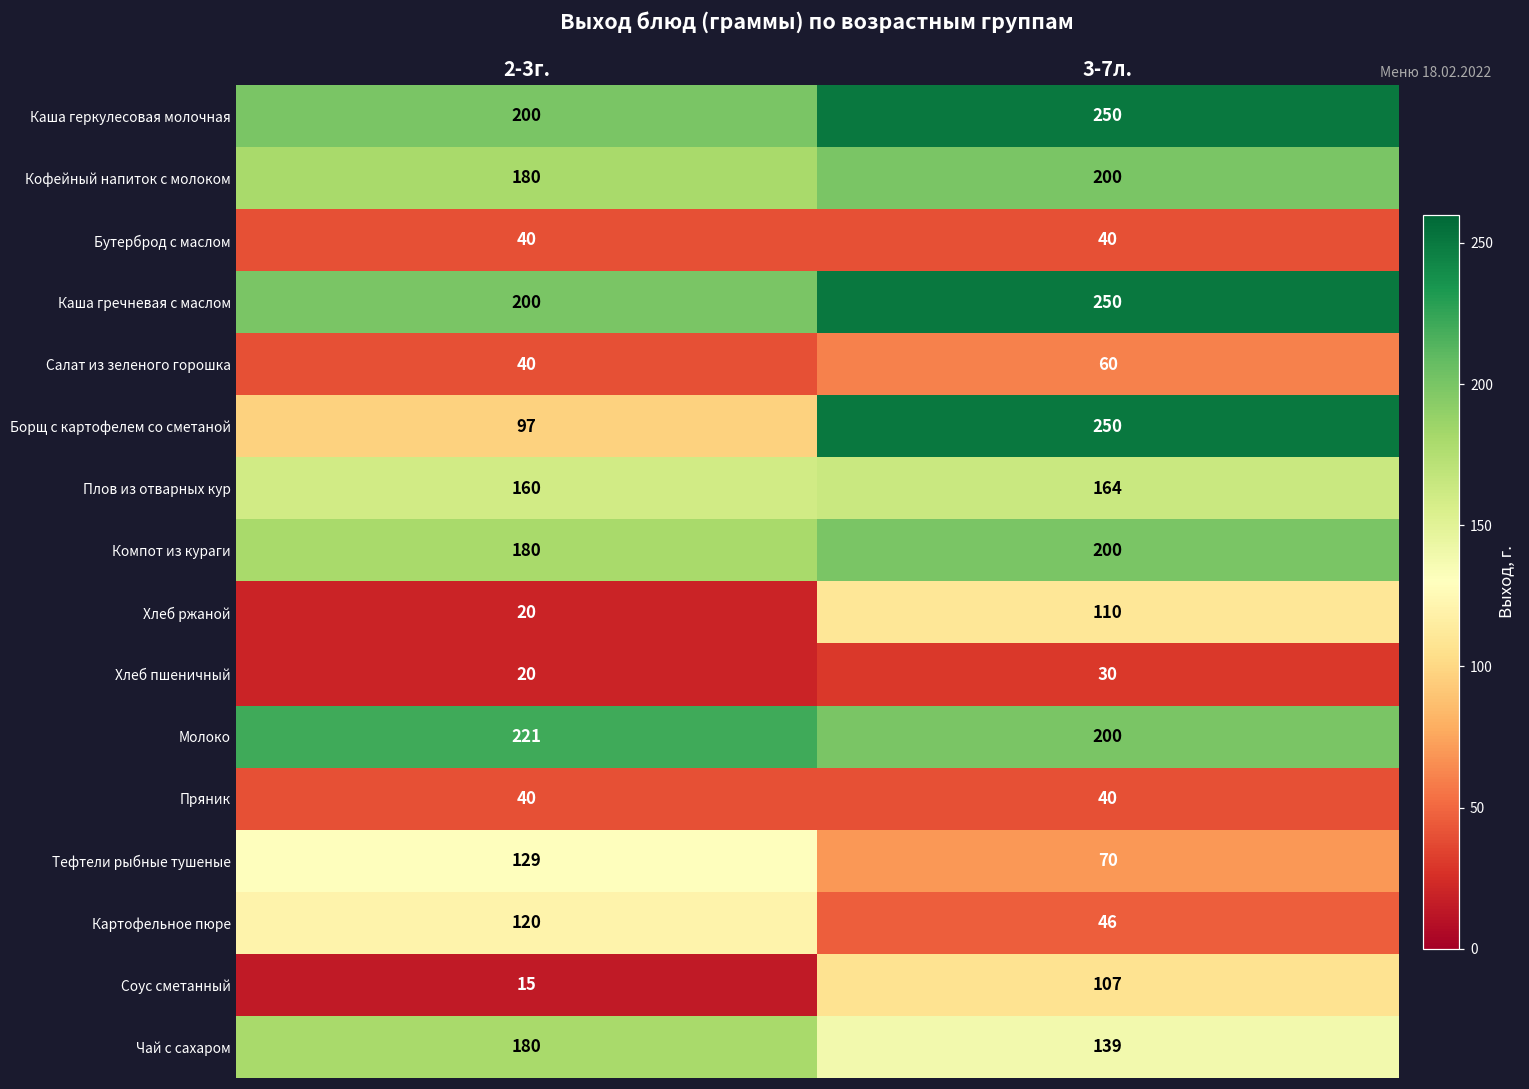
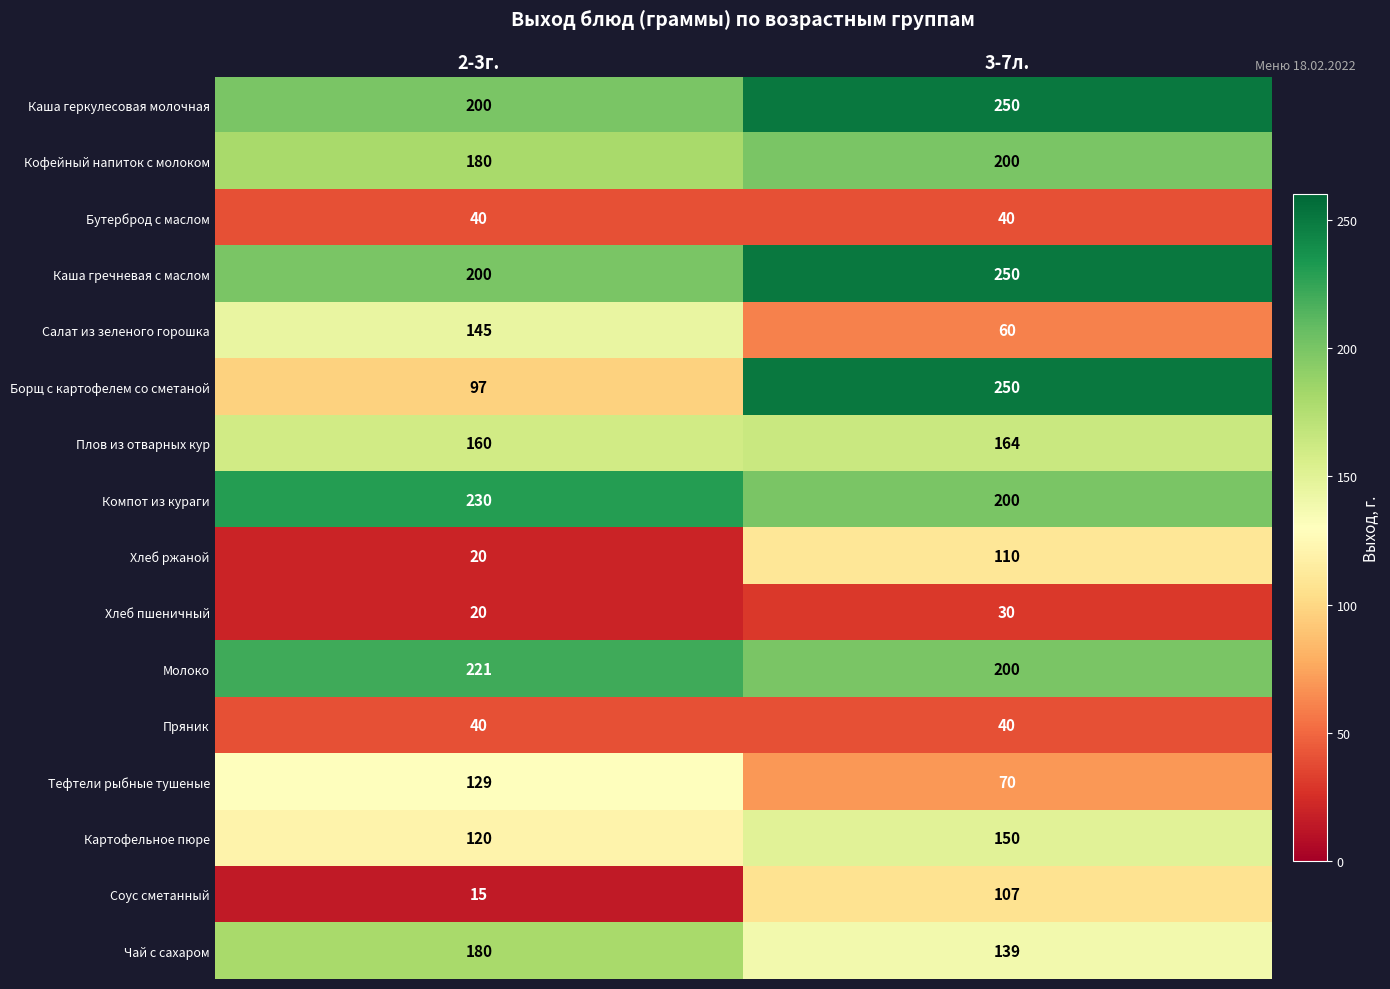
  {
    "Каша геркулесовая молочная": {
      "2-3г.": 200,
      "3-7л.": 250
    },
    "Кофейный напиток с молоком": {
      "2-3г.": 180,
      "3-7л.": 200
    },
    "Бутерброд с маслом": {
      "2-3г.": 40,
      "3-7л.": 40
    },
    "Каша гречневая с маслом": {
      "2-3г.": 200,
      "3-7л.": 250
    },
    "Салат из зеленого горошка": {
-     "2-3г.": 40,
+     "2-3г.": 145,
      "3-7л.": 60
    },
    "Борщ с картофелем со сметаной": {
      "2-3г.": 97,
      "3-7л.": 250
    },
    "Плов из отварных кур": {
      "2-3г.": 160,
      "3-7л.": 164
    },
    "Компот из кураги": {
-     "2-3г.": 180,
+     "2-3г.": 230,
      "3-7л.": 200
    },
    "Хлеб ржаной": {
      "2-3г.": 20,
      "3-7л.": 110
    },
    "Хлеб пшеничный": {
      "2-3г.": 20,
      "3-7л.": 30
    },
    "Молоко": {
      "2-3г.": 221,
      "3-7л.": 200
    },
    "Пряник": {
      "2-3г.": 40,
      "3-7л.": 40
    },
    "Тефтели рыбные тушеные": {
      "2-3г.": 129,
      "3-7л.": 70
    },
    "Картофельное пюре": {
      "2-3г.": 120,
-     "3-7л.": 46
+     "3-7л.": 150
    },
    "Соус сметанный": {
      "2-3г.": 15,
      "3-7л.": 107
    },
    "Чай с сахаром": {
      "2-3г.": 180,
      "3-7л.": 139
    }
  }
